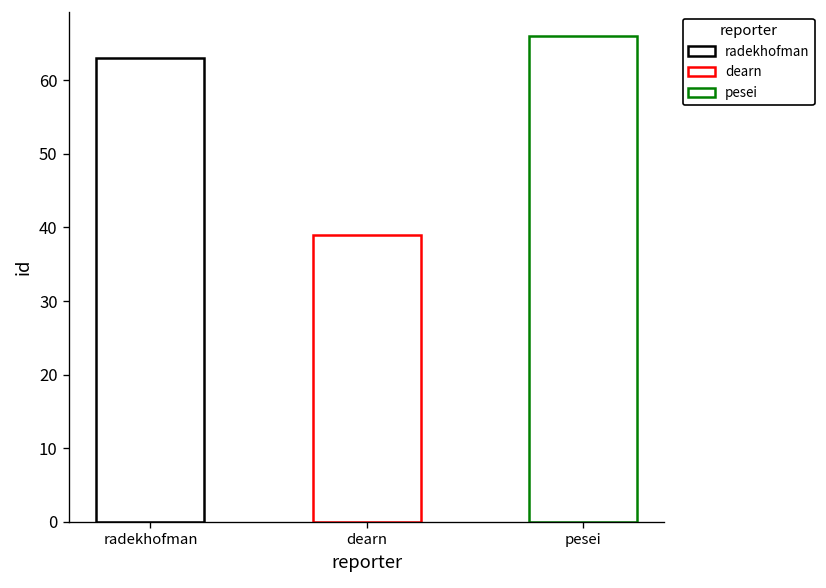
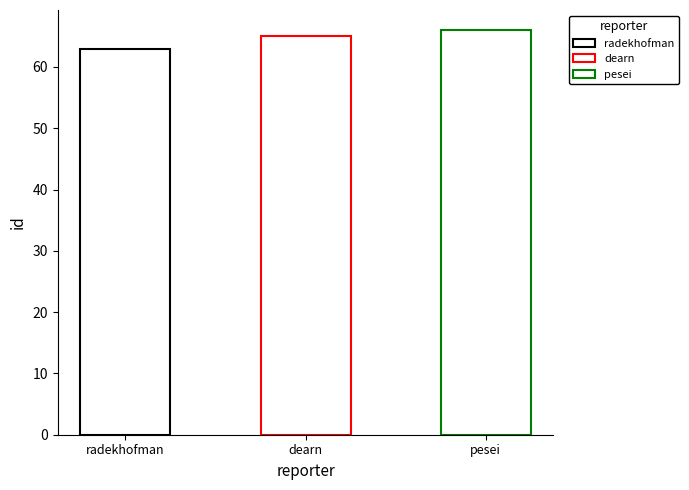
  {
    "radekhofman": 63,
-   "dearn": 39,
+   "dearn": 65,
    "pesei": 66
  }
